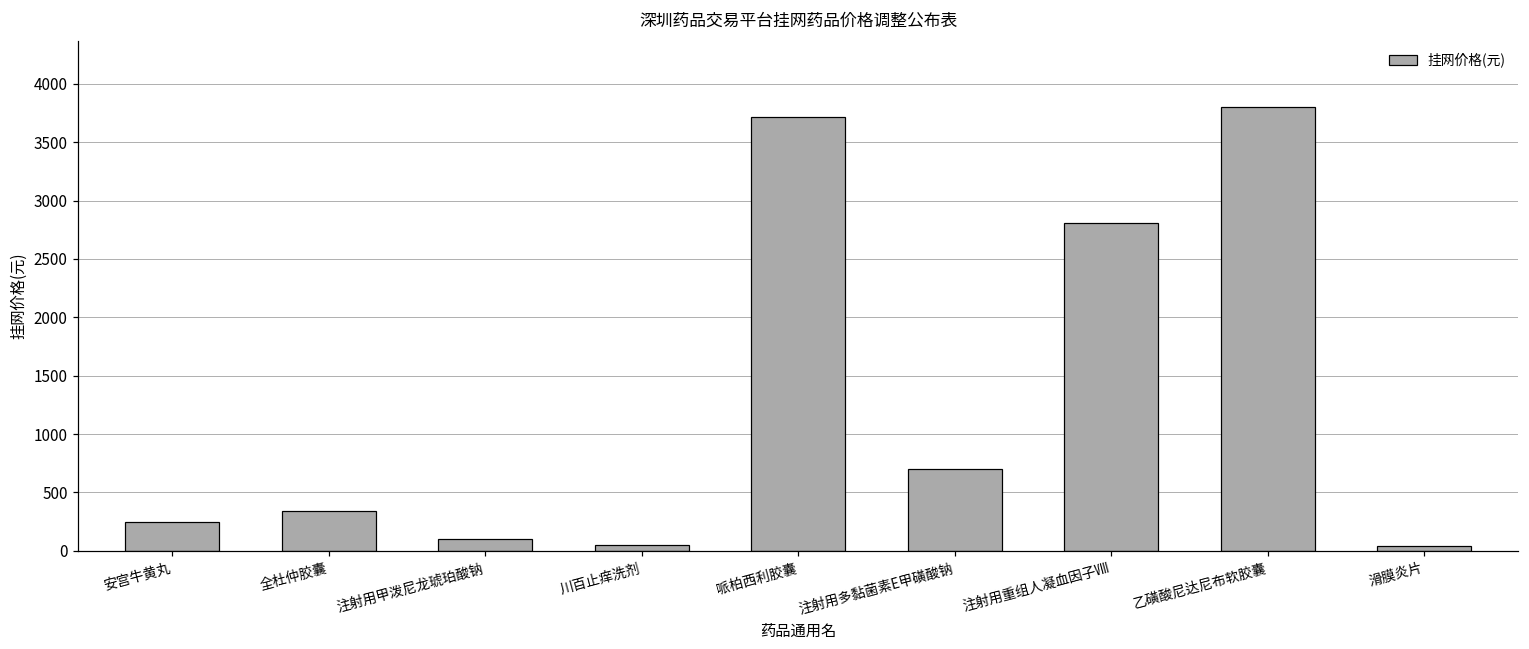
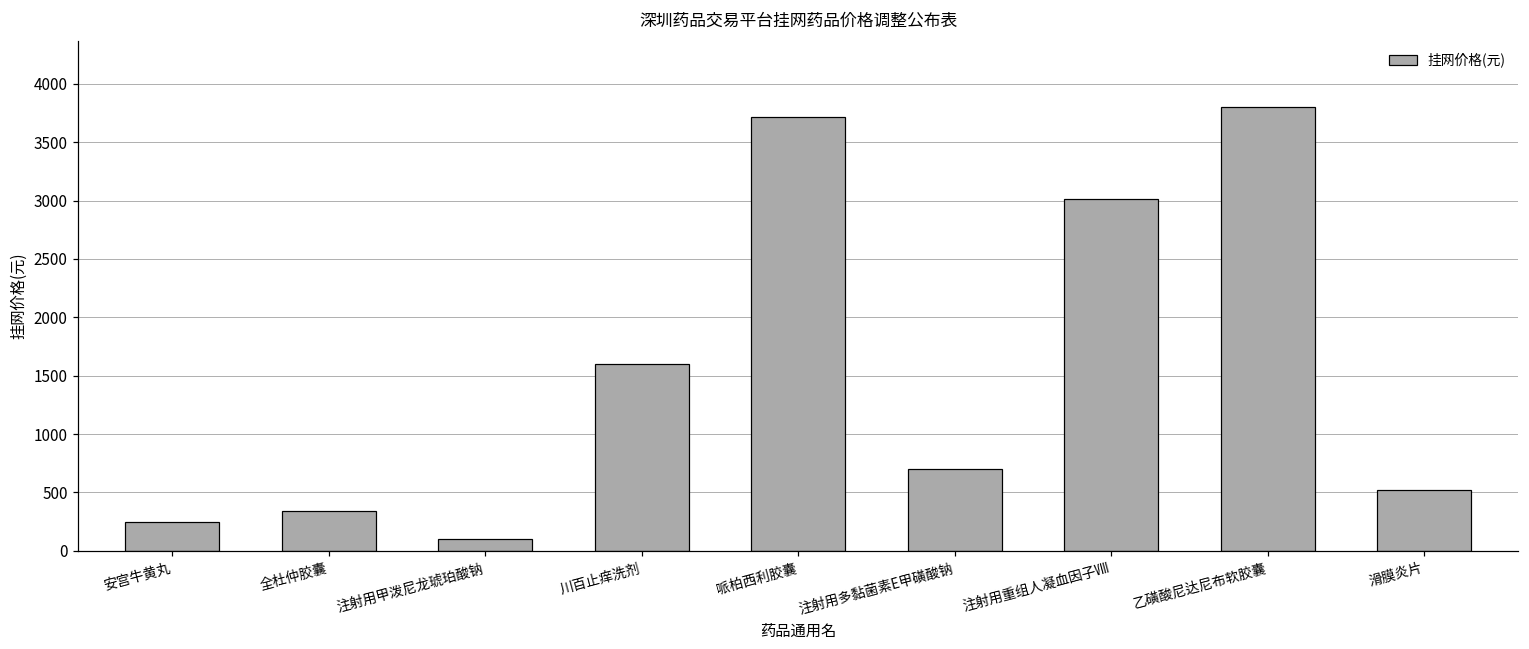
  {
    "安宫牛黄丸": 250,
    "全杜仲胶囊": 340,
    "注射用甲泼尼龙琥珀酸钠": 100,
-   "川百止痒洗剂": 50,
+   "川百止痒洗剂": 1600,
    "哌柏西利胶囊": 3720,
    "注射用多黏菌素E甲磺酸钠": 700,
-   "注射用重组人凝血因子Ⅷ": 2810,
+   "注射用重组人凝血因子Ⅷ": 3010,
    "乙磺酸尼达尼布软胶囊": 3800,
-   "滑膜炎片": 40
+   "滑膜炎片": 520
  }
